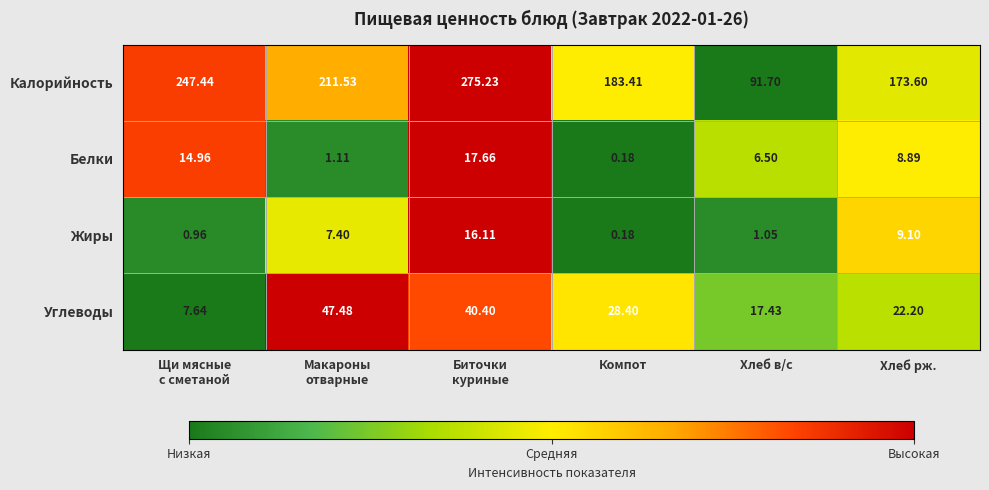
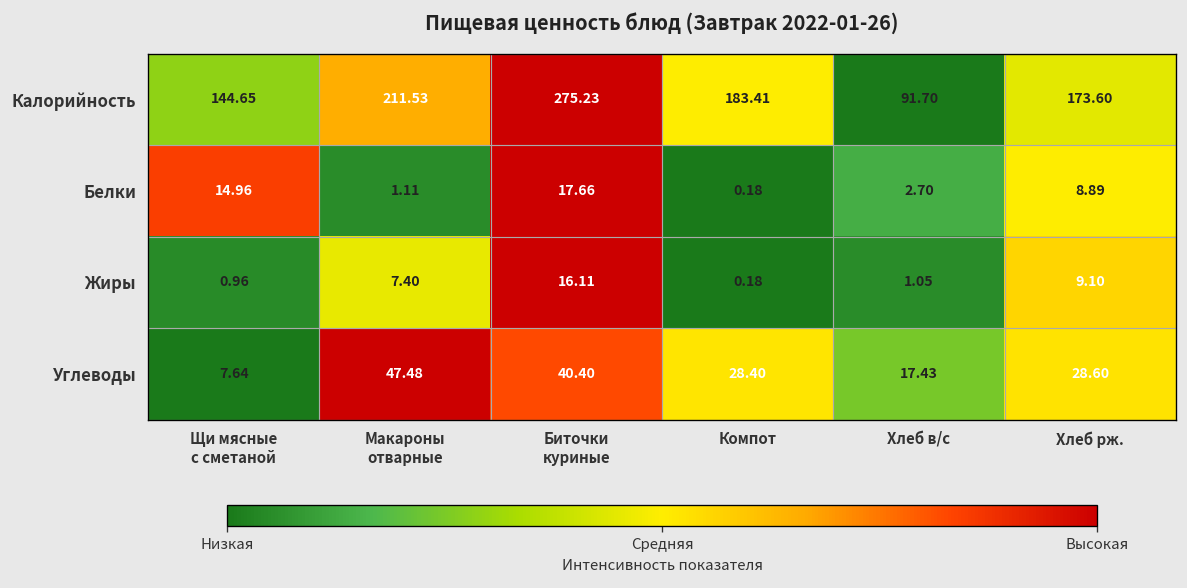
  {
    "Калорийность": {
-     "Щи мясные с сметаной": 247.44,
+     "Щи мясные с сметаной": 144.65,
      "Макароны отварные": 211.53,
      "Биточки куриные": 275.23,
      "Компот": 183.41,
      "Хлеб в/с": 91.70,
      "Хлеб рж.": 173.60
    },
    "Белки": {
      "Щи мясные с сметаной": 14.96,
      "Макароны отварные": 1.11,
      "Биточки куриные": 17.66,
      "Компот": 0.18,
-     "Хлеб в/с": 6.50,
+     "Хлеб в/с": 2.70,
      "Хлеб рж.": 8.89
    },
    "Жиры": {
      "Щи мясные с сметаной": 0.96,
      "Макароны отварные": 7.40,
      "Биточки куриные": 16.11,
      "Компот": 0.18,
      "Хлеб в/с": 1.05,
      "Хлеб рж.": 9.10
    },
    "Углеводы": {
      "Щи мясные с сметаной": 7.64,
      "Макароны отварные": 47.48,
      "Биточки куриные": 40.40,
      "Компот": 28.40,
      "Хлеб в/с": 17.43,
-     "Хлеб рж.": 22.20
+     "Хлеб рж.": 28.60
    }
  }
